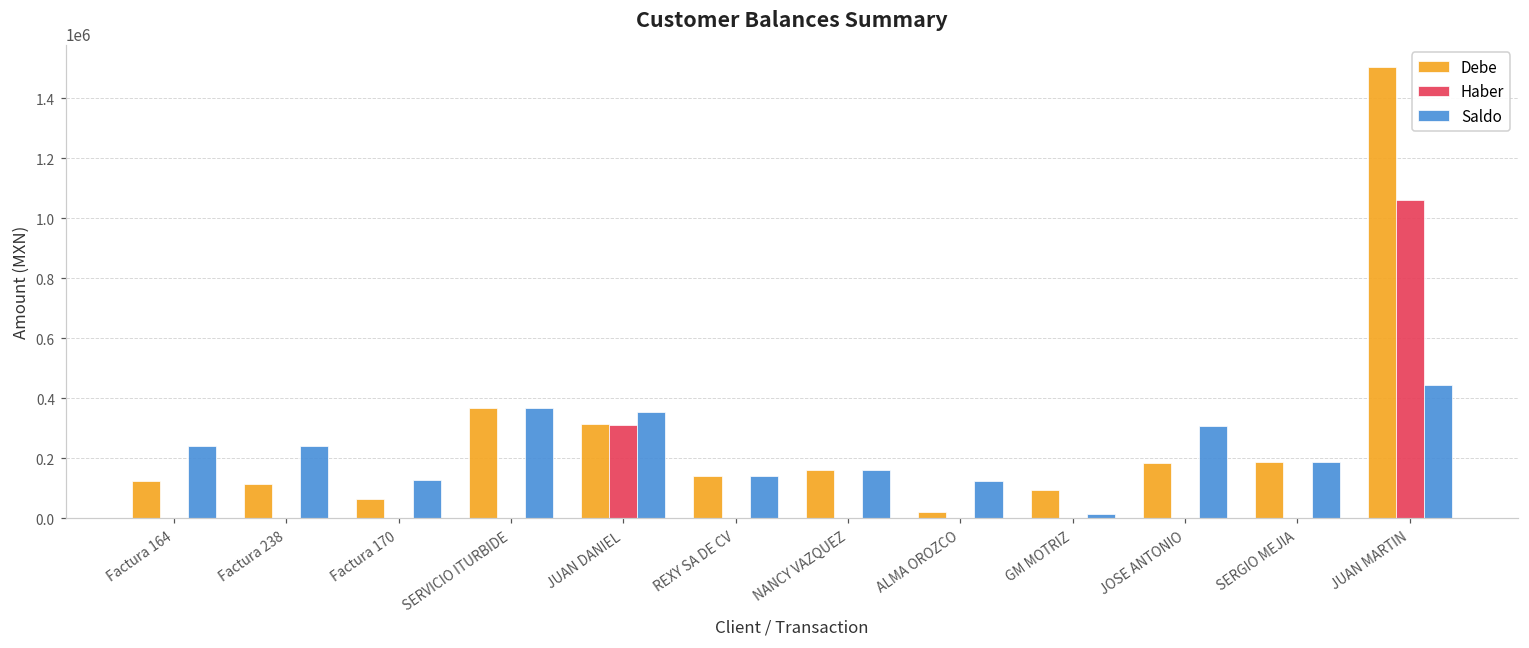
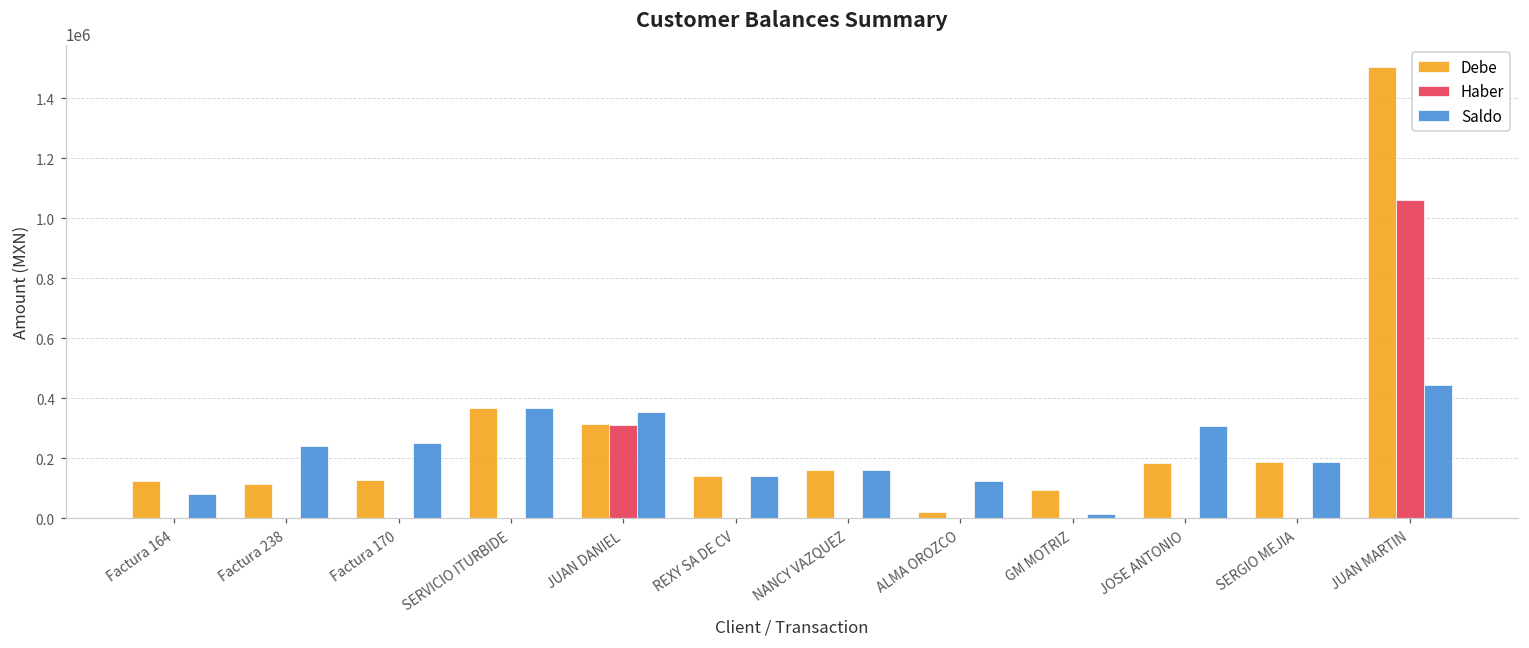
  {
    "Debe": {
      "Factura 164": 130000,
      "Factura 238": 120000,
-     "Factura 170": 60000,
+     "Factura 170": 130000,
      "SERVICIO ITURBIDE": 370000,
      "JUAN DANIEL": 310000,
      "REXY SA DE CV": 140000,
      "NANCY VAZQUEZ": 160000,
      "ALMA OROZCO": 20000,
      "GM MOTRIZ": 100000,
      "JOSE ANTONIO": 180000,
      "SERGIO MEJIA": 190000,
      "JUAN MARTIN": 1500000
    },
    "Haber": {
      "Factura 164": 0,
      "Factura 238": 0,
      "Factura 170": 0,
      "SERVICIO ITURBIDE": 0,
      "JUAN DANIEL": 310000,
      "REXY SA DE CV": 0,
      "NANCY VAZQUEZ": 0,
      "ALMA OROZCO": 0,
      "GM MOTRIZ": 0,
      "JOSE ANTONIO": 0,
      "SERGIO MEJIA": 0,
      "JUAN MARTIN": 1060000
    },
    "Saldo": {
-     "Factura 164": 240000,
+     "Factura 164": 80000,
      "Factura 238": 240000,
-     "Factura 170": 130000,
+     "Factura 170": 250000,
      "SERVICIO ITURBIDE": 370000,
      "JUAN DANIEL": 360000,
      "REXY SA DE CV": 140000,
      "NANCY VAZQUEZ": 160000,
      "ALMA OROZCO": 130000,
      "GM MOTRIZ": 20000,
      "JOSE ANTONIO": 310000,
      "SERGIO MEJIA": 190000,
      "JUAN MARTIN": 440000
    }
  }
